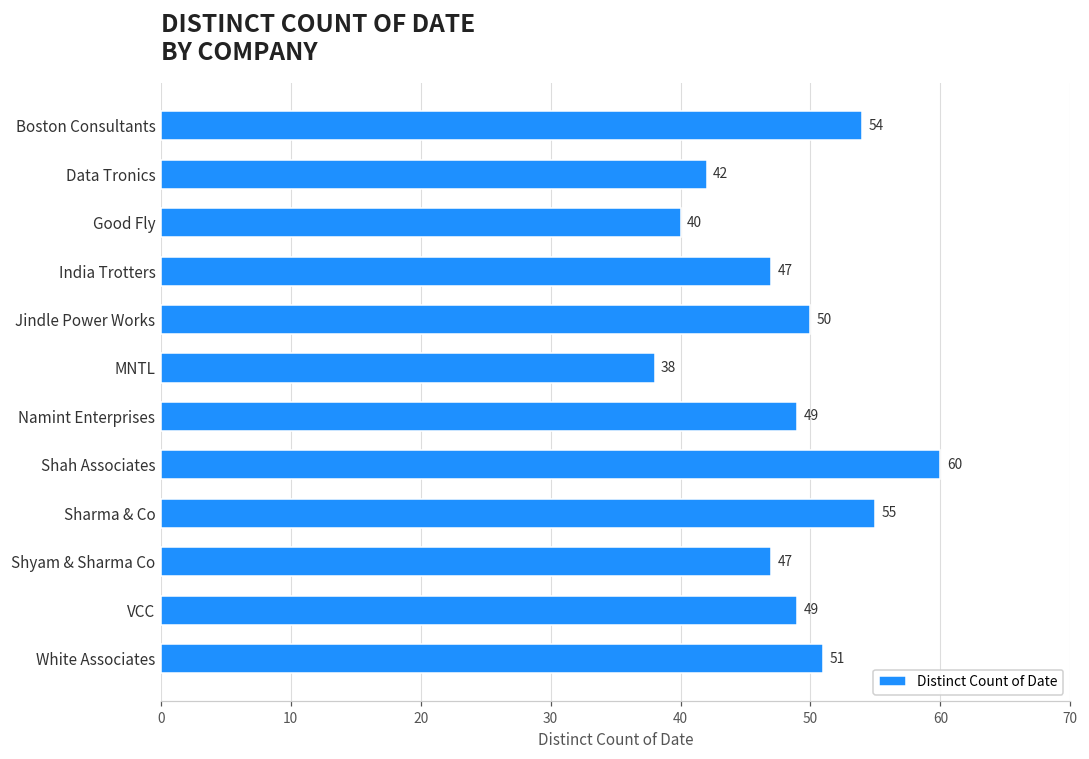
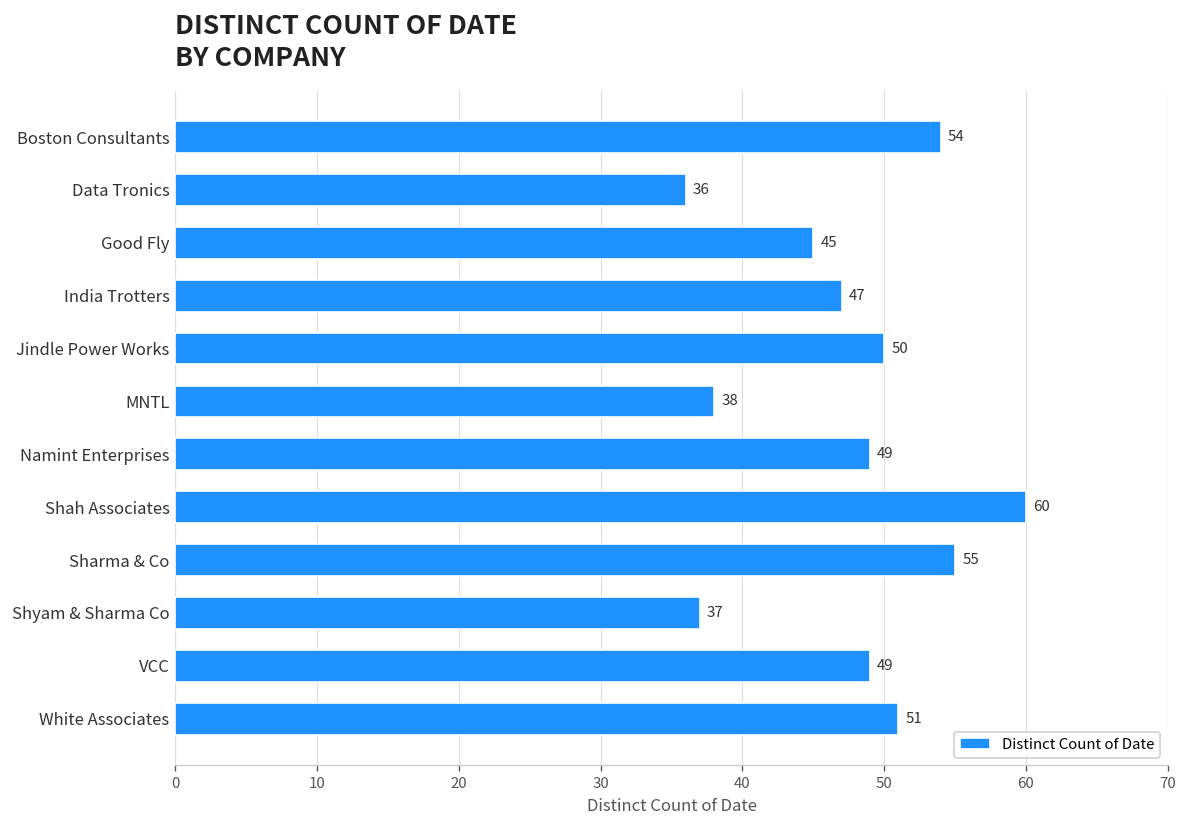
  {
    "Boston Consultants": 54,
-   "Data Tronics": 42,
-   "Good Fly": 40,
+   "Data Tronics": 36,
+   "Good Fly": 45,
    "India Trotters": 47,
    "Jindle Power Works": 50,
    "MNTL": 38,
    "Namint Enterprises": 49,
    "Shah Associates": 60,
    "Sharma & Co": 55,
-   "Shyam & Sharma Co": 47,
+   "Shyam & Sharma Co": 37,
    "VCC": 49,
    "White Associates": 51
  }
